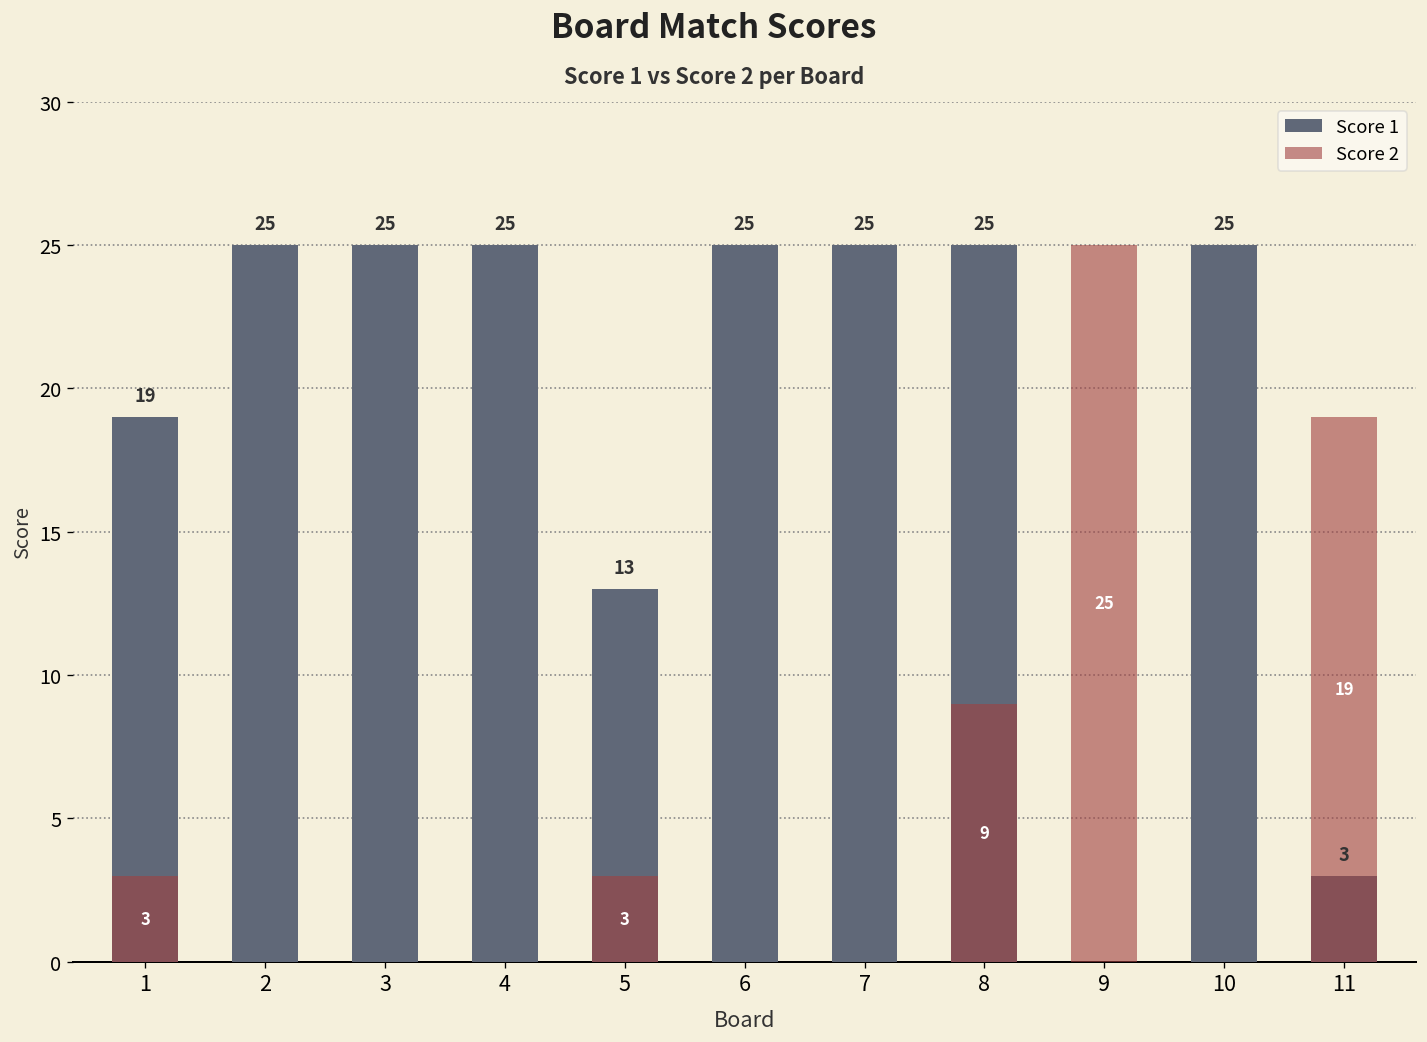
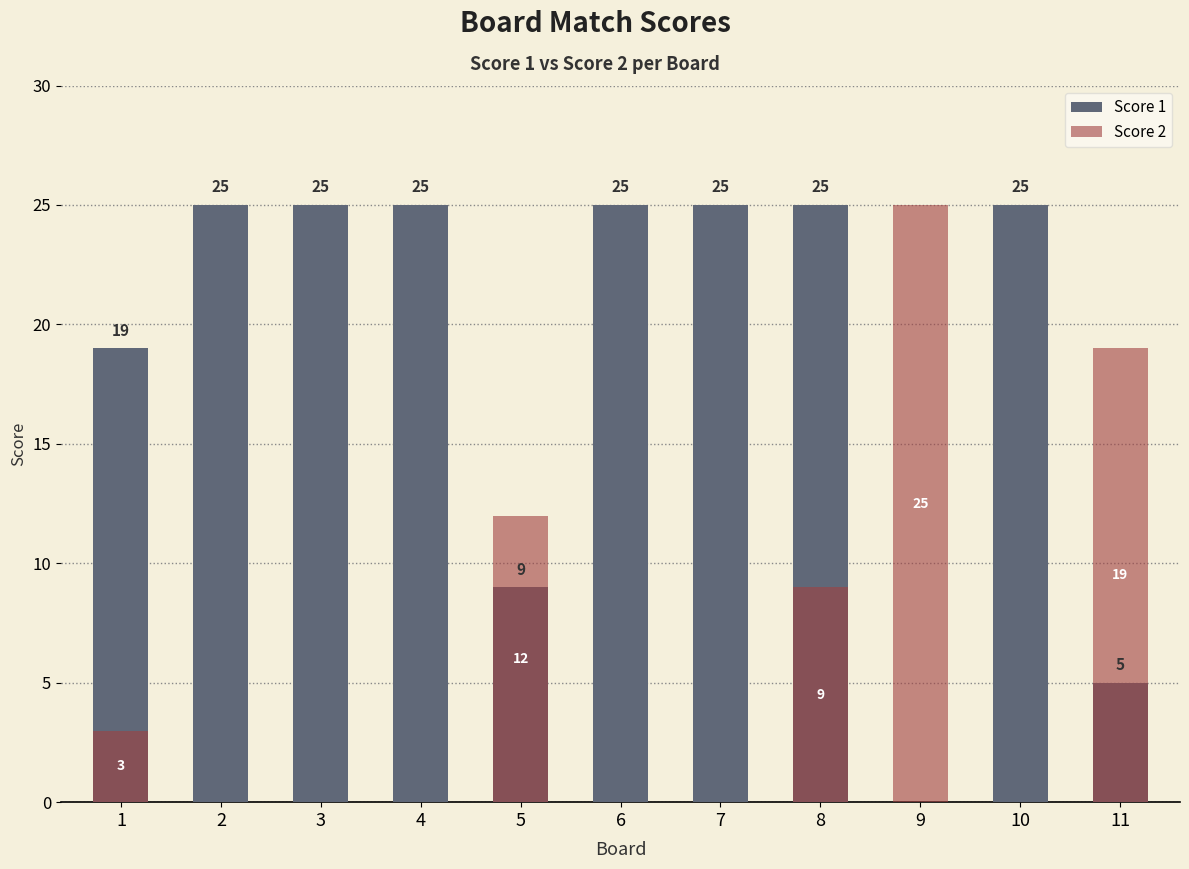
  {
    "Score 1": {
      "1": 19,
      "2": 25,
      "3": 25,
      "4": 25,
-     "5": 13,
+     "5": 9,
      "6": 25,
      "7": 25,
      "8": 25,
      "10": 25,
-     "11": 3
+     "11": 5
    },
    "Score 2": {
-     "5": 3,
+     "5": 12,
      "9": 25,
      "11": 19
    }
  }
